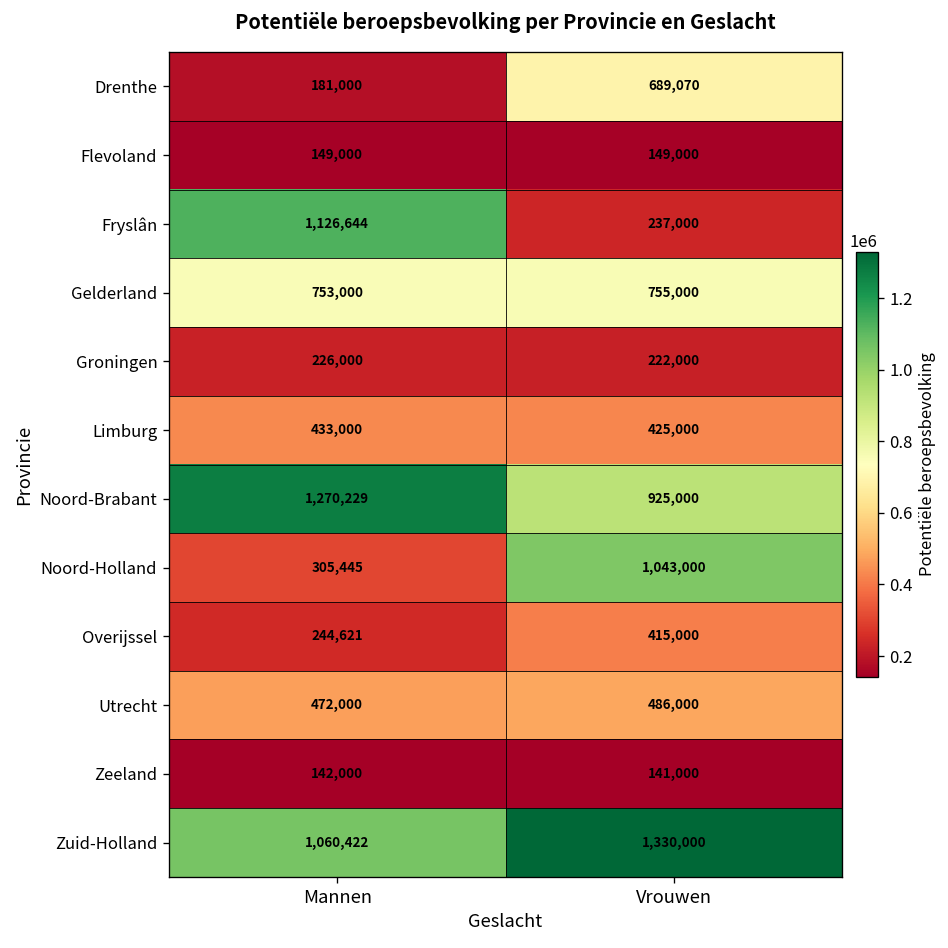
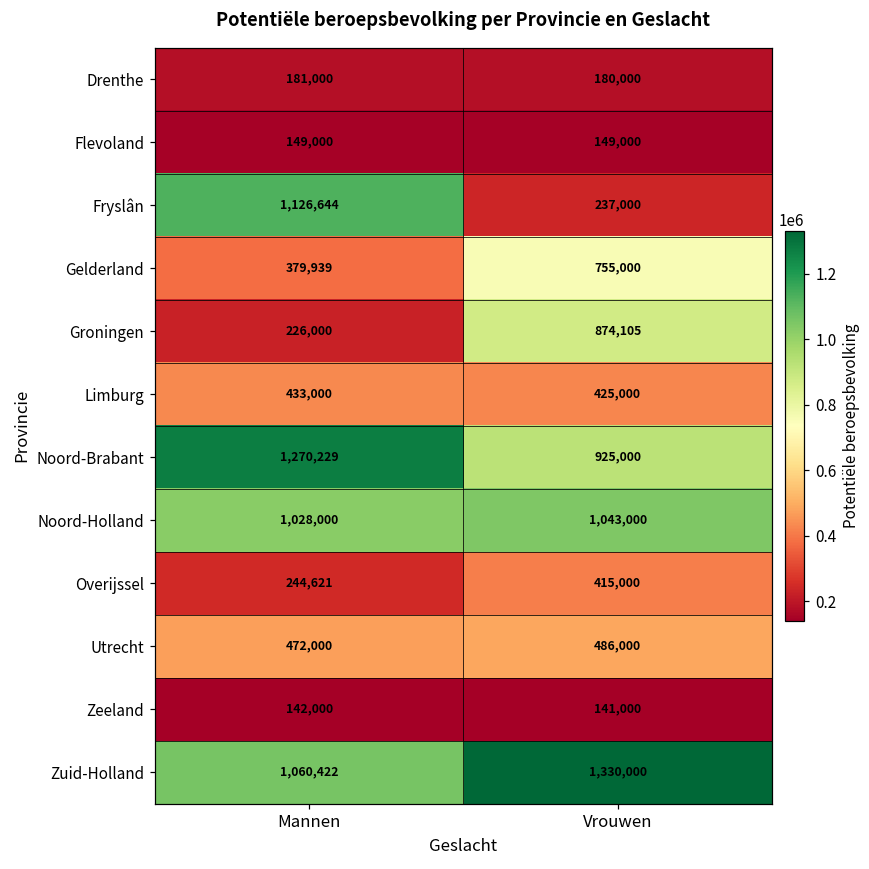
  {
    "Drenthe": {
      "Mannen": "181,000",
-     "Vrouwen": "689,070"
+     "Vrouwen": "180,000"
    },
    "Flevoland": {
      "Mannen": "149,000",
      "Vrouwen": "149,000"
    },
    "Fryslân": {
      "Mannen": "1,126,644",
      "Vrouwen": "237,000"
    },
    "Gelderland": {
-     "Mannen": "753,000",
+     "Mannen": "379,939",
      "Vrouwen": "755,000"
    },
    "Groningen": {
      "Mannen": "226,000",
-     "Vrouwen": "222,000"
+     "Vrouwen": "874,105"
    },
    "Limburg": {
      "Mannen": "433,000",
      "Vrouwen": "425,000"
    },
    "Noord-Brabant": {
      "Mannen": "1,270,229",
      "Vrouwen": "925,000"
    },
    "Noord-Holland": {
-     "Mannen": "305,445",
+     "Mannen": "1,028,000",
      "Vrouwen": "1,043,000"
    },
    "Overijssel": {
      "Mannen": "244,621",
      "Vrouwen": "415,000"
    },
    "Utrecht": {
      "Mannen": "472,000",
      "Vrouwen": "486,000"
    },
    "Zeeland": {
      "Mannen": "142,000",
      "Vrouwen": "141,000"
    },
    "Zuid-Holland": {
      "Mannen": "1,060,422",
      "Vrouwen": "1,330,000"
    }
  }
